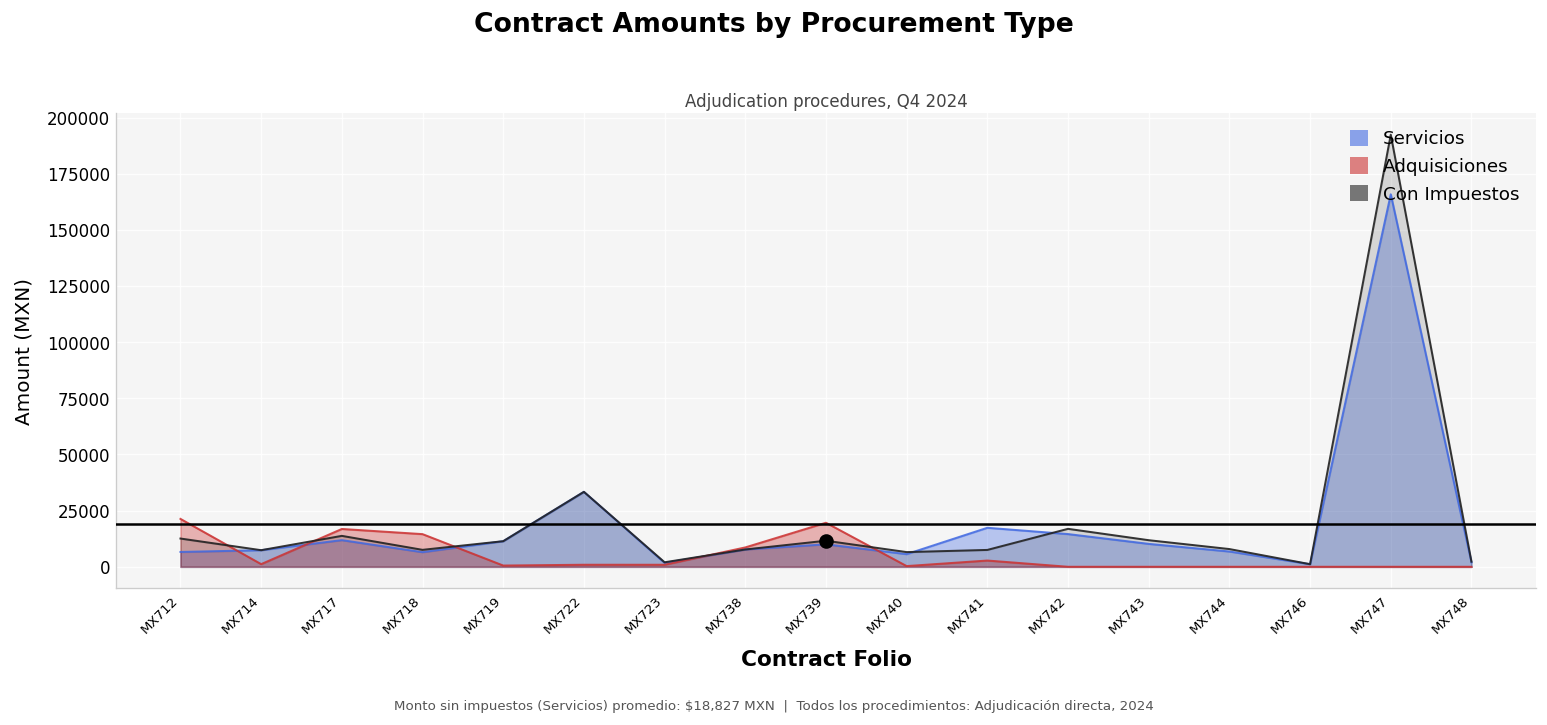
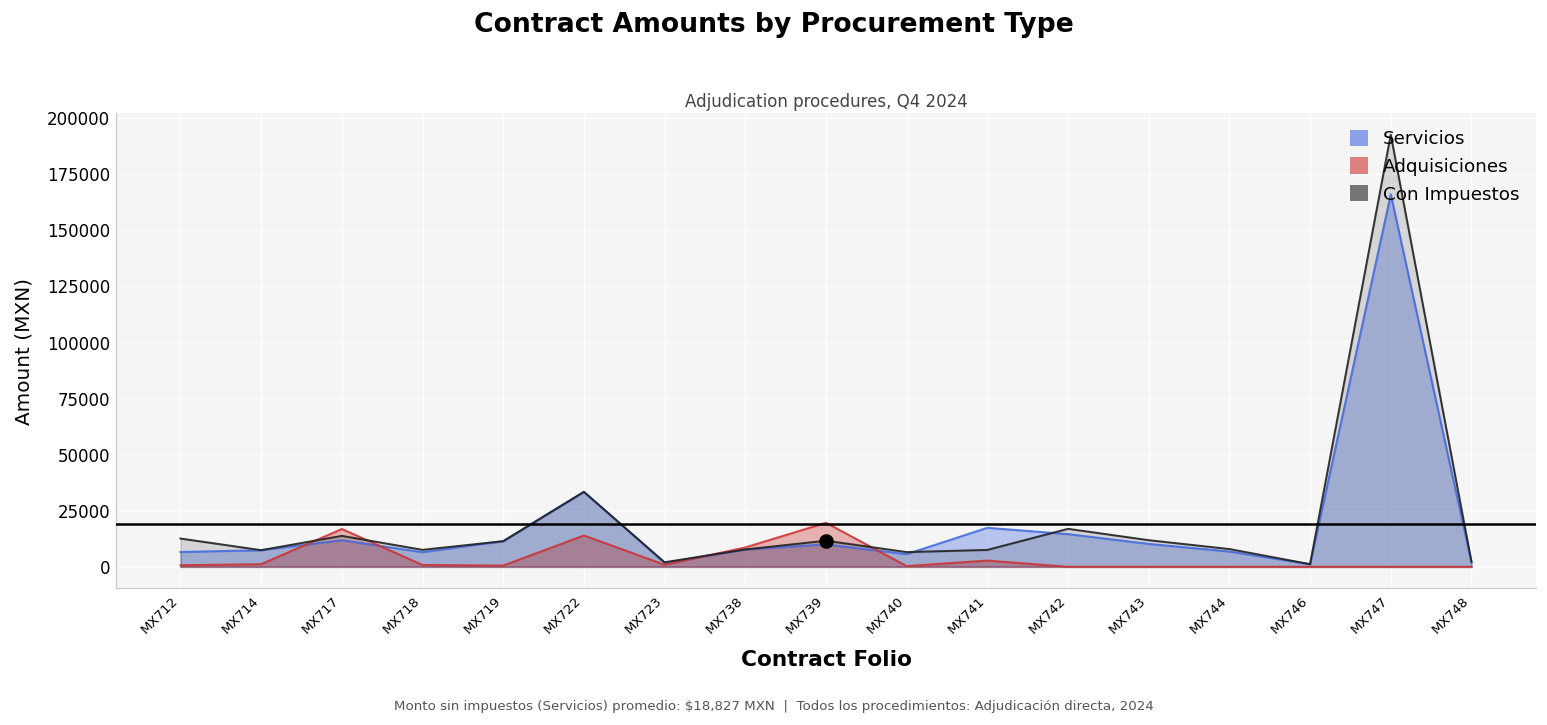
  {
    "Servicios": {
      "MX712": 7000,
      "MX717": 12000,
      "MX739": 10000,
      "MX741": 17000,
      "MX742": 15000,
      "MX743": 10000,
      "MX747": 166000
    },
    "Adquisiciones": {
-     "MX712": 21000,
+     "MX712": 1000,
      "MX714": 1000,
      "MX717": 17000,
-     "MX718": 15000,
+     "MX718": 1000,
      "MX719": 1000,
-     "MX722": 1000,
+     "MX722": 14000,
      "MX739": 20000,
      "MX740": 0,
      "MX741": 3000,
      "MX742": 0,
      "MX743": 0,
      "MX744": 0,
      "MX747": 0,
      "MX748": 0
    }
  }
